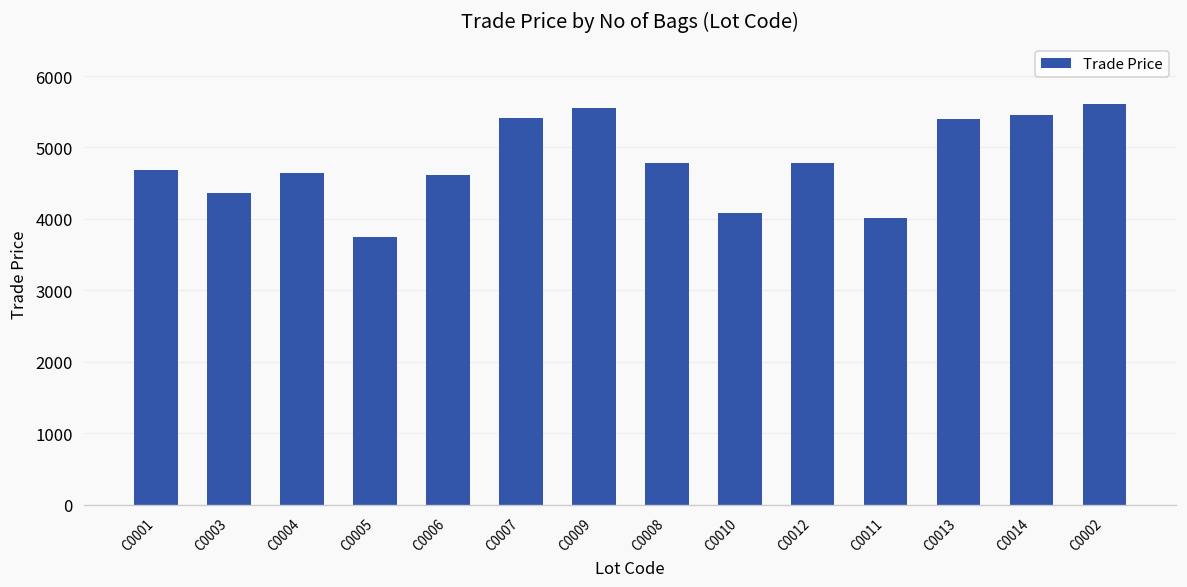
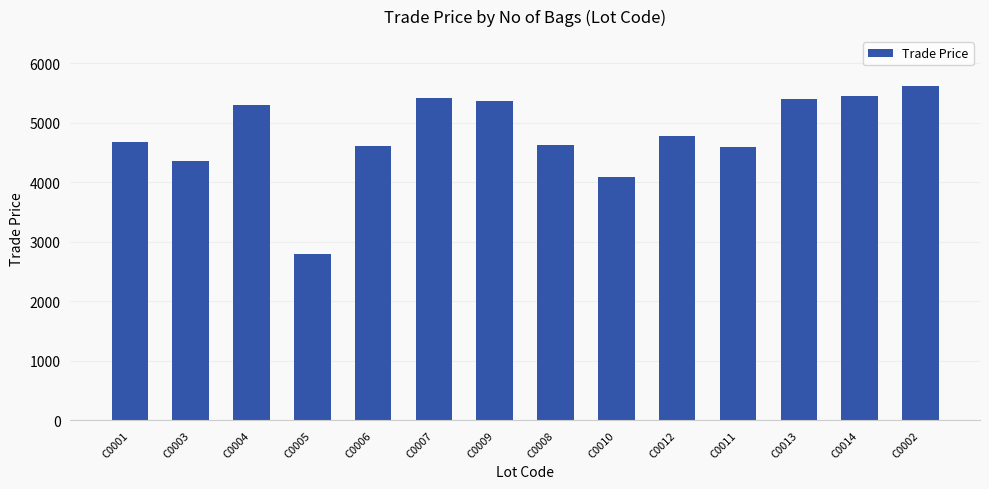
  {
    "C0001": 4700,
    "C0003": 4400,
-   "C0004": 4600,
-   "C0005": 3800,
+   "C0004": 5300,
+   "C0005": 2800,
    "C0006": 4600,
    "C0007": 5400,
-   "C0009": 5500,
-   "C0008": 4800,
+   "C0009": 5400,
+   "C0008": 4600,
    "C0010": 4100,
    "C0012": 4800,
-   "C0011": 4000,
+   "C0011": 4600,
    "C0013": 5400,
    "C0014": 5500,
    "C0002": 5600
  }
